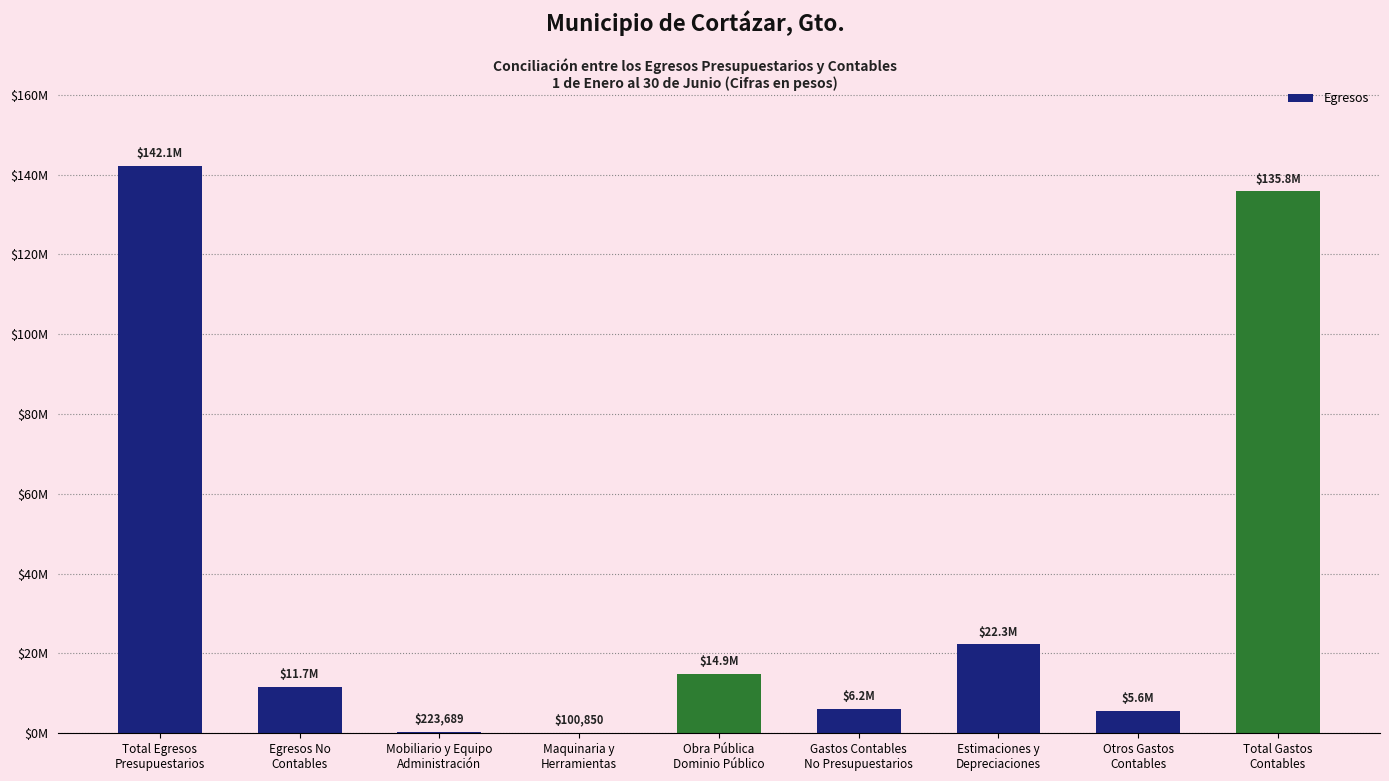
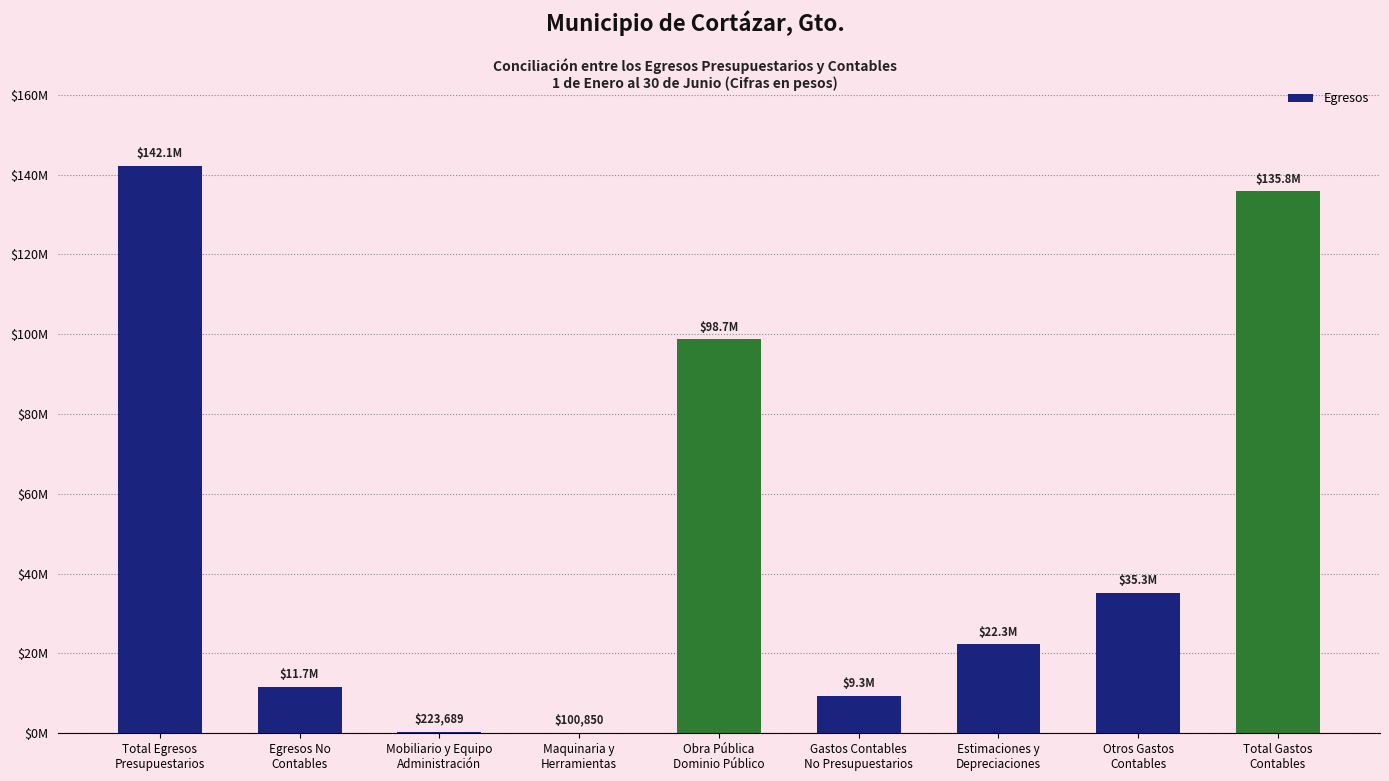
  {
    "Total Egresos Presupuestarios": "$142.1M",
    "Egresos No Contables": "$11.7M",
    "Mobiliario y Equipo Administración": "$223,689",
    "Maquinaria y Herramientas": "$100,850",
-   "Obra Pública Dominio Público": "$14.9M",
-   "Gastos Contables No Presupuestarios": "$6.2M",
+   "Obra Pública Dominio Público": "$98.7M",
+   "Gastos Contables No Presupuestarios": "$9.3M",
    "Estimaciones y Depreciaciones": "$22.3M",
-   "Otros Gastos Contables": "$5.6M",
+   "Otros Gastos Contables": "$35.3M",
    "Total Gastos Contables": "$135.8M"
  }
